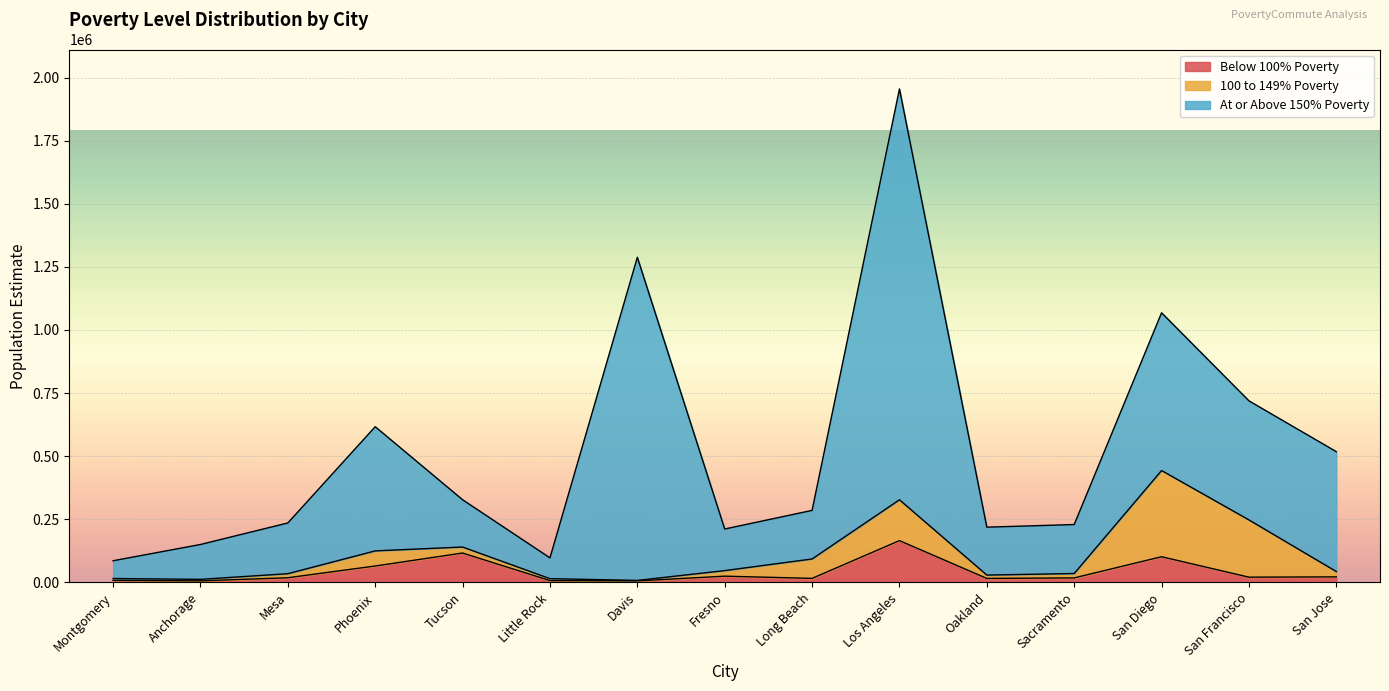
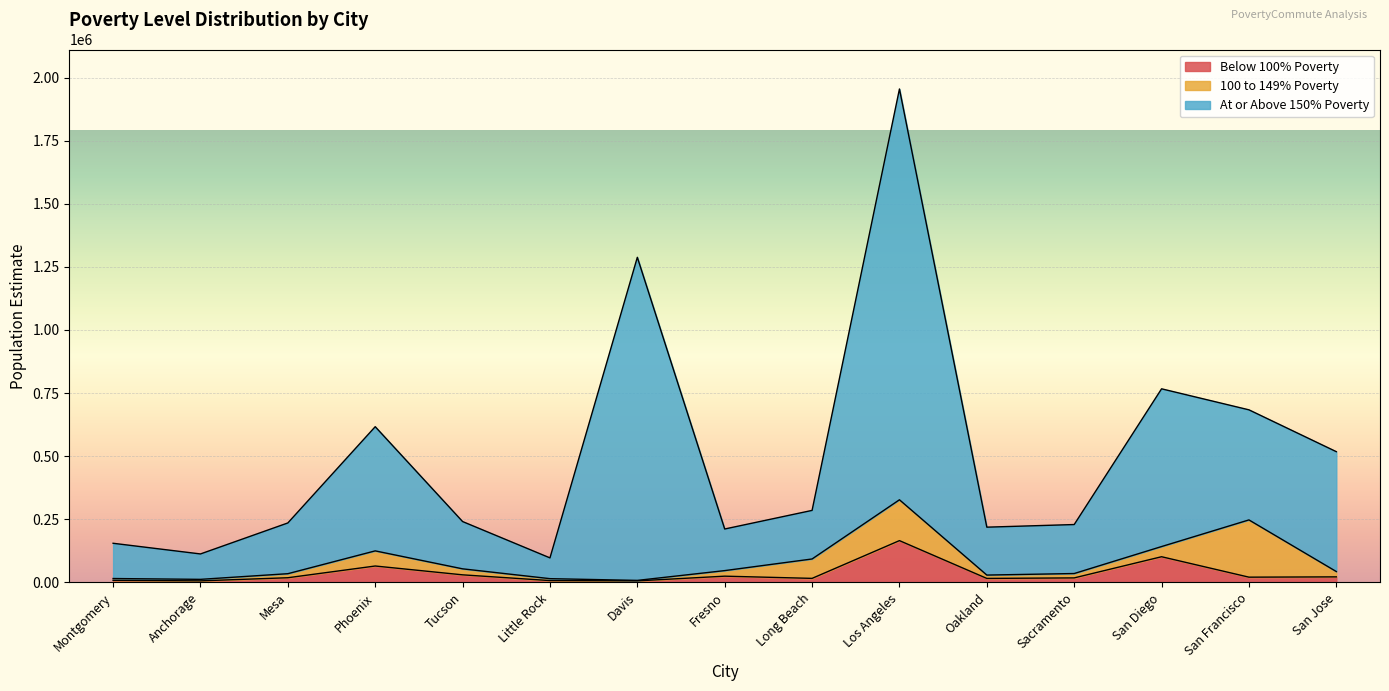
  {
    "Below 100% Poverty": {
      "Mesa": 20000,
      "Phoenix": 70000,
-     "Tucson": 120000,
+     "Tucson": 30000,
      "Fresno": 20000,
      "Long Beach": 20000,
      "Los Angeles": 170000,
      "Oakland": 20000,
      "Sacramento": 20000,
      "San Diego": 100000,
      "San Francisco": 20000,
      "San Jose": 20000
    },
    "100 to 149% Poverty": {
      "Mesa": 20000,
      "Phoenix": 60000,
      "Tucson": 20000,
      "Fresno": 20000,
      "Long Beach": 80000,
      "Los Angeles": 160000,
      "Oakland": 10000,
      "Sacramento": 20000,
-     "San Diego": 340000,
+     "San Diego": 40000,
      "San Francisco": 230000,
      "San Jose": 20000
    },
    "At or Above 150% Poverty": {
-     "Montgomery": 70000,
-     "Anchorage": 140000,
+     "Montgomery": 140000,
+     "Anchorage": 100000,
      "Mesa": 200000,
      "Phoenix": 490000,
      "Tucson": 190000,
      "Little Rock": 80000,
      "Davis": 1280000,
      "Fresno": 160000,
      "Long Beach": 190000,
      "Los Angeles": 1630000,
      "Oakland": 190000,
      "Sacramento": 190000,
      "San Diego": 620000,
-     "San Francisco": 470000,
+     "San Francisco": 440000,
      "San Jose": 470000
    }
  }
